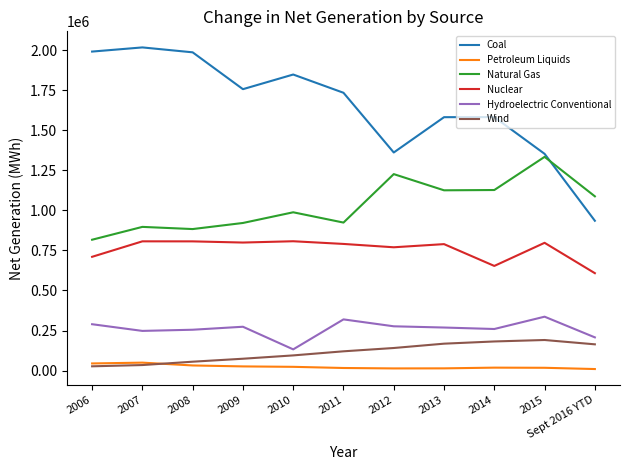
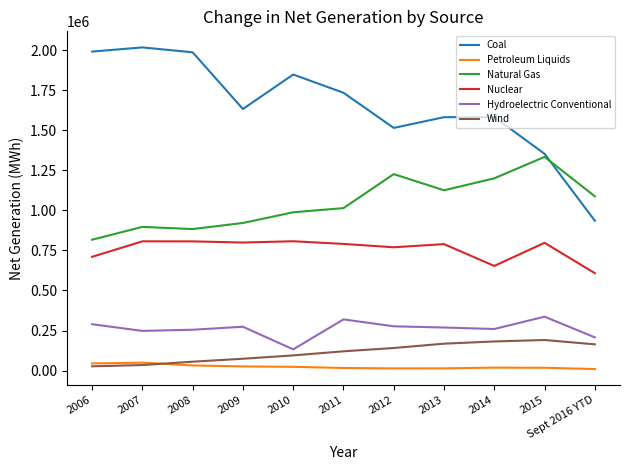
  {
    "Coal": {
      "2006": 1990000,
      "2007": 2020000,
      "2008": 1990000,
-     "2009": 1760000,
+     "2009": 1630000,
      "2010": 1850000,
      "2011": 1730000,
-     "2012": 1360000,
+     "2012": 1510000,
      "2013": 1580000,
      "2015": 1350000,
      "Sept 2016 YTD": 930000
    },
    "Petroleum Liquids": {
      "2006": 40000,
      "2008": 30000,
      "2009": 30000,
      "2010": 20000,
      "2011": 20000,
      "2012": 10000,
      "2013": 10000,
      "2014": 20000,
      "2015": 20000,
      "Sept 2016 YTD": 10000
    },
    "Natural Gas": {
      "2006": 820000,
      "2007": 900000,
      "2008": 880000,
      "2009": 920000,
      "2010": 990000,
-     "2011": 920000,
+     "2011": 1010000,
      "2012": 1230000,
      "2013": 1120000,
-     "2014": 1130000,
+     "2014": 1200000,
      "2015": 1330000,
      "Sept 2016 YTD": 1090000
    },
    "Nuclear": {
      "2006": 710000,
      "2007": 810000,
      "2008": 810000,
      "2009": 800000,
      "2010": 810000,
      "2011": 790000,
      "2012": 770000,
      "2013": 790000,
      "2014": 650000,
      "2015": 800000,
      "Sept 2016 YTD": 610000
    },
    "Hydroelectric Conventional": {
      "2006": 290000,
      "2007": 250000,
      "2008": 250000,
      "2009": 270000,
      "2010": 130000,
      "2011": 320000,
      "2012": 280000,
      "2013": 270000,
      "2014": 260000,
      "2015": 340000,
      "Sept 2016 YTD": 210000
    },
    "Wind": {
      "2006": 30000,
      "2008": 60000,
      "2009": 70000,
      "2010": 90000,
      "2011": 120000,
      "2012": 140000,
      "2013": 170000,
      "2014": 180000,
      "2015": 190000,
      "Sept 2016 YTD": 160000
    }
  }
